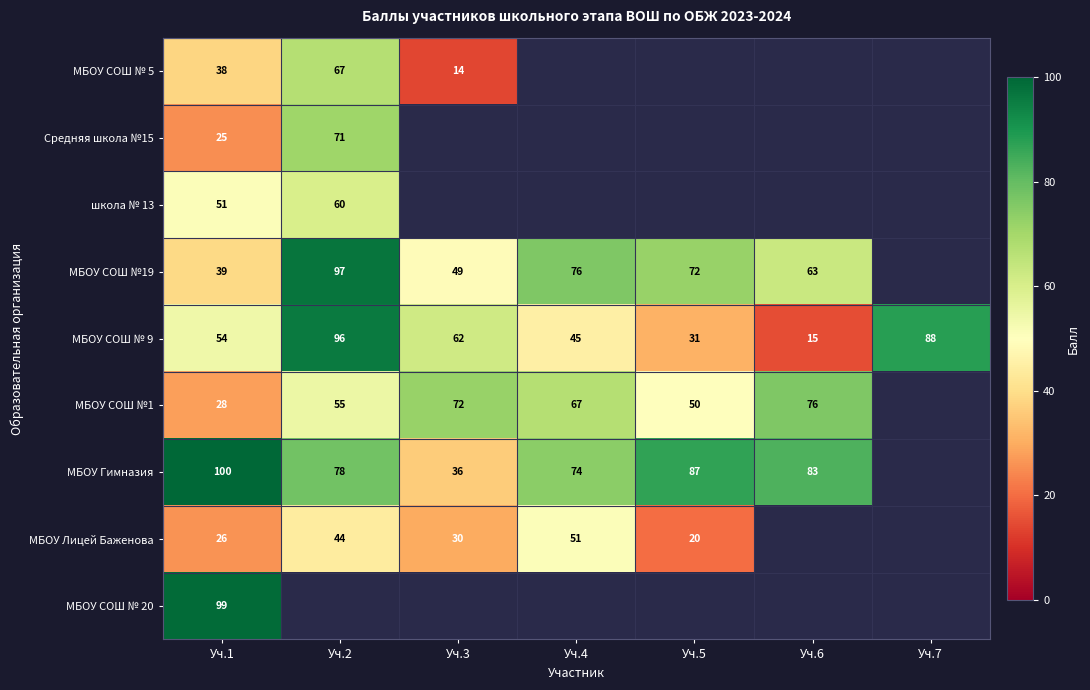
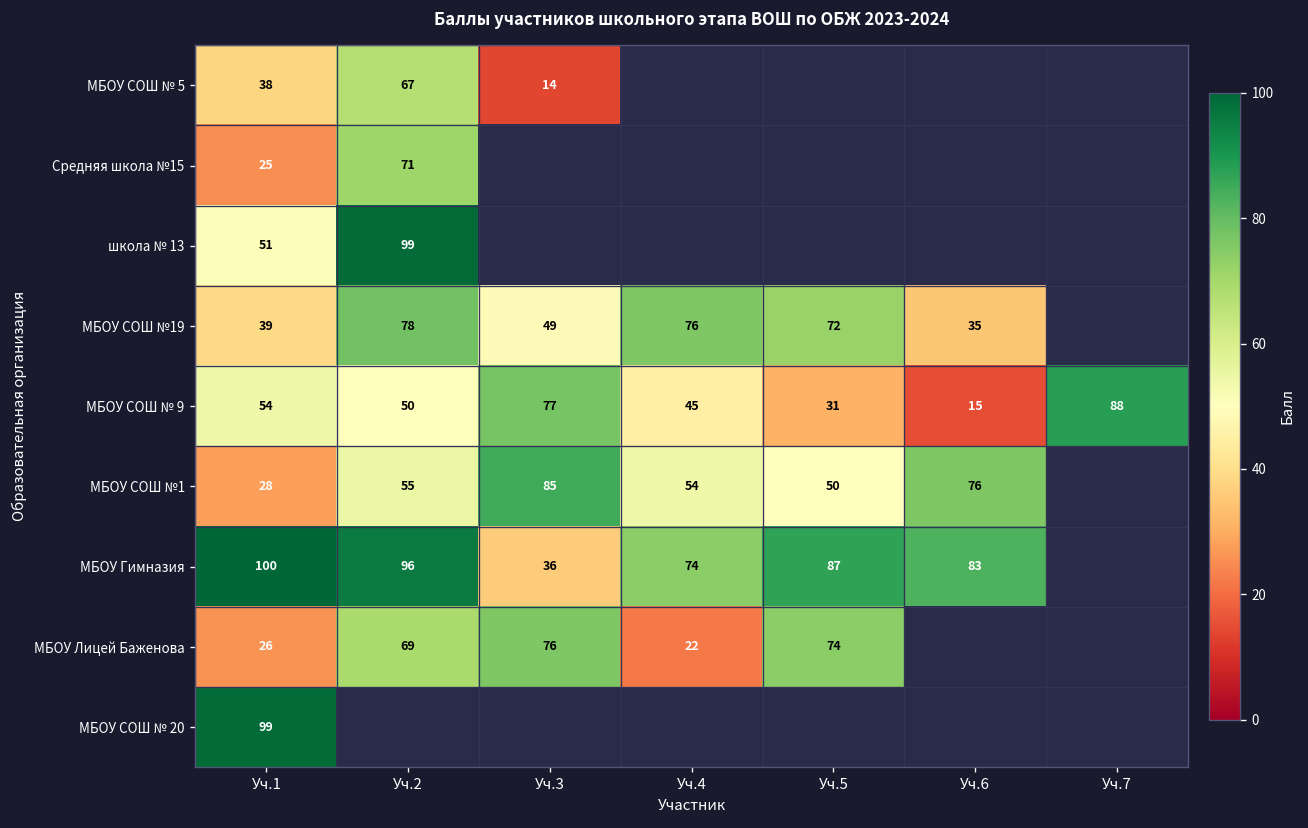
  {
    "МБОУ СОШ № 5": {
      "Уч.1": 38,
      "Уч.2": 67,
      "Уч.3": 14
    },
    "Средняя школа №15": {
      "Уч.1": 25,
      "Уч.2": 71
    },
    "школа № 13": {
      "Уч.1": 51,
-     "Уч.2": 60
+     "Уч.2": 99
    },
    "МБОУ СОШ №19": {
      "Уч.1": 39,
-     "Уч.2": 97,
+     "Уч.2": 78,
      "Уч.3": 49,
      "Уч.4": 76,
      "Уч.5": 72,
-     "Уч.6": 63
+     "Уч.6": 35
    },
    "МБОУ СОШ № 9": {
      "Уч.1": 54,
-     "Уч.2": 96,
-     "Уч.3": 62,
+     "Уч.2": 50,
+     "Уч.3": 77,
      "Уч.4": 45,
      "Уч.5": 31,
      "Уч.6": 15,
      "Уч.7": 88
    },
    "МБОУ СОШ №1": {
      "Уч.1": 28,
      "Уч.2": 55,
-     "Уч.3": 72,
-     "Уч.4": 67,
+     "Уч.3": 85,
+     "Уч.4": 54,
      "Уч.5": 50,
      "Уч.6": 76
    },
    "МБОУ Гимназия": {
      "Уч.1": 100,
-     "Уч.2": 78,
+     "Уч.2": 96,
      "Уч.3": 36,
      "Уч.4": 74,
      "Уч.5": 87,
      "Уч.6": 83
    },
    "МБОУ Лицей Баженова": {
      "Уч.1": 26,
-     "Уч.2": 44,
-     "Уч.3": 30,
-     "Уч.4": 51,
-     "Уч.5": 20
+     "Уч.2": 69,
+     "Уч.3": 76,
+     "Уч.4": 22,
+     "Уч.5": 74
    },
    "МБОУ СОШ № 20": {
      "Уч.1": 99
    }
  }
